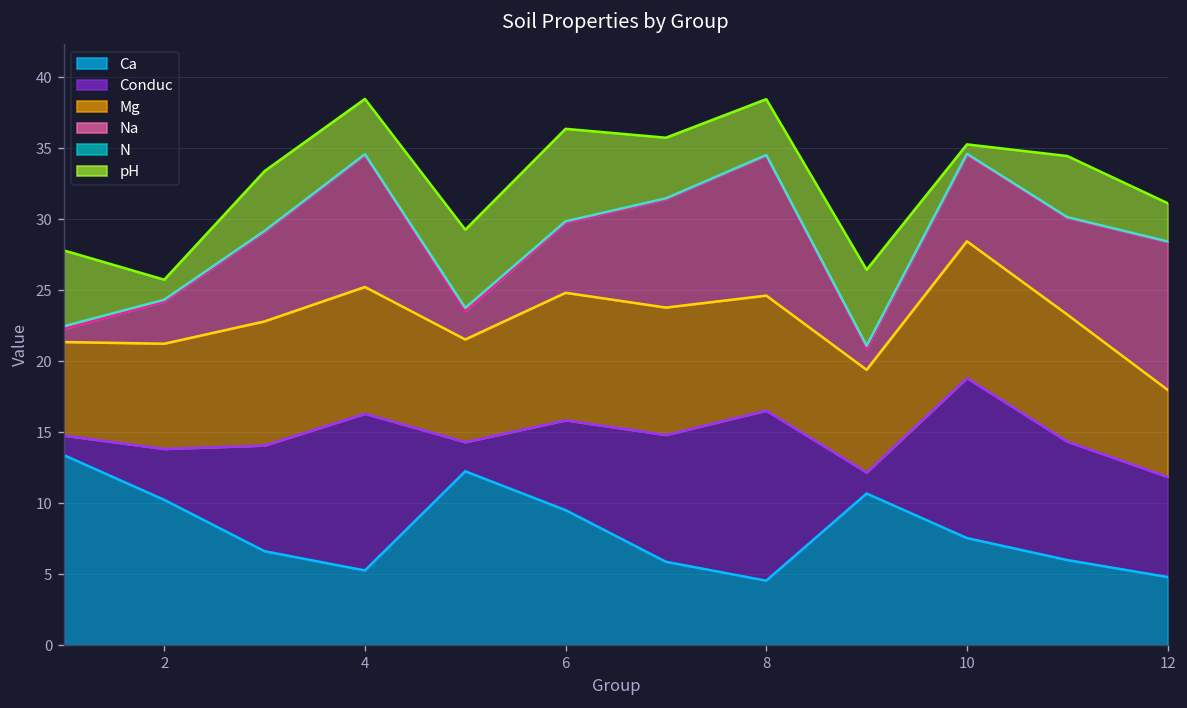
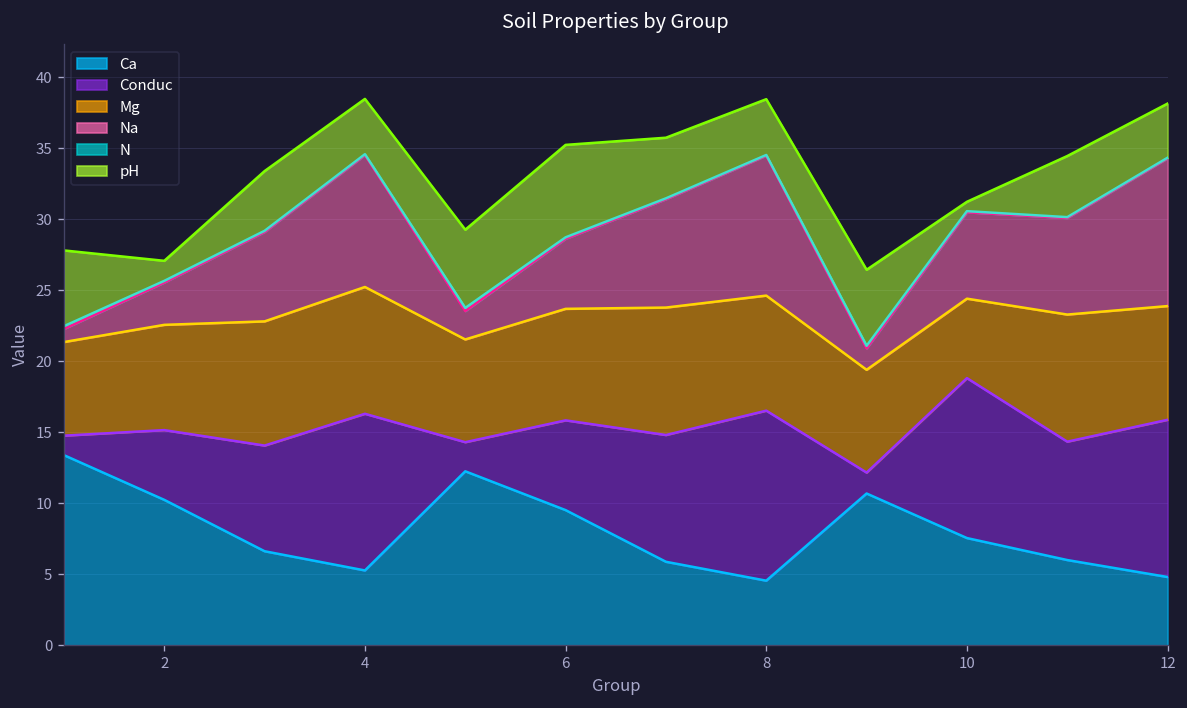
  {
    "Conduc": {
-     "2": 3.6,
+     "2": 4.9,
      "4": 11.0,
      "6": 6.3,
      "8": 12.0,
      "10": 11.3,
-     "12": 7.1
+     "12": 11.1
    },
    "Mg": {
      "2": 7.4,
      "4": 8.9,
-     "6": 9.0,
+     "6": 7.9,
      "8": 8.1,
-     "10": 9.6,
-     "12": 6.1
+     "10": 5.6,
+     "12": 8.0
    },
    "pH": {
      "2": 1.4,
      "4": 3.9,
      "6": 6.5,
      "8": 3.9,
      "10": 0.7,
-     "12": 2.7
+     "12": 3.8
    }
  }
